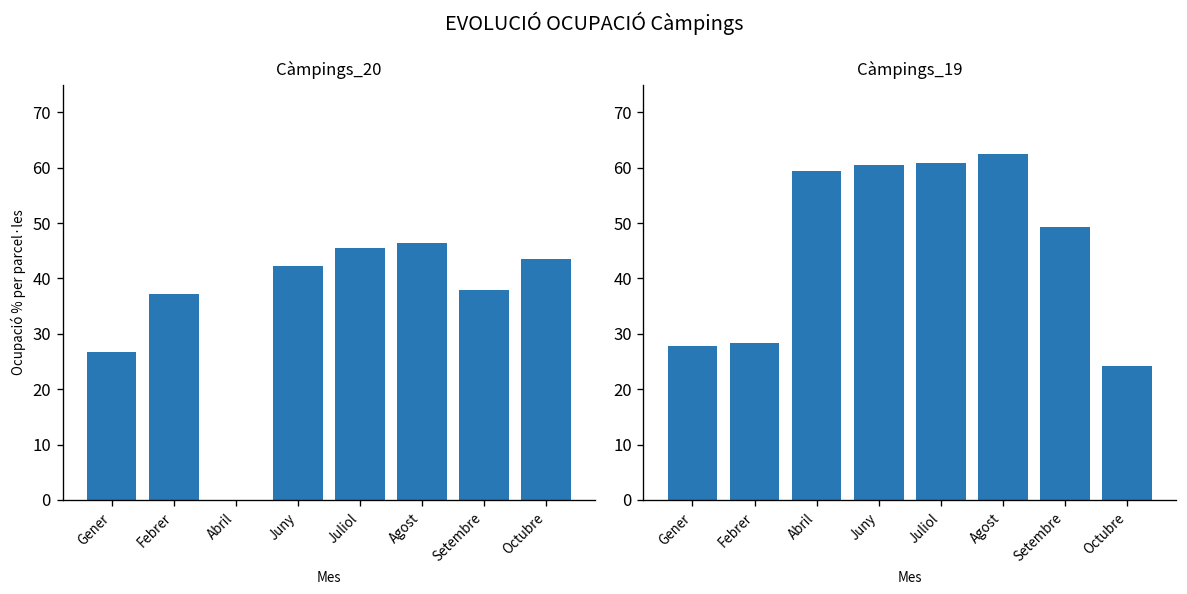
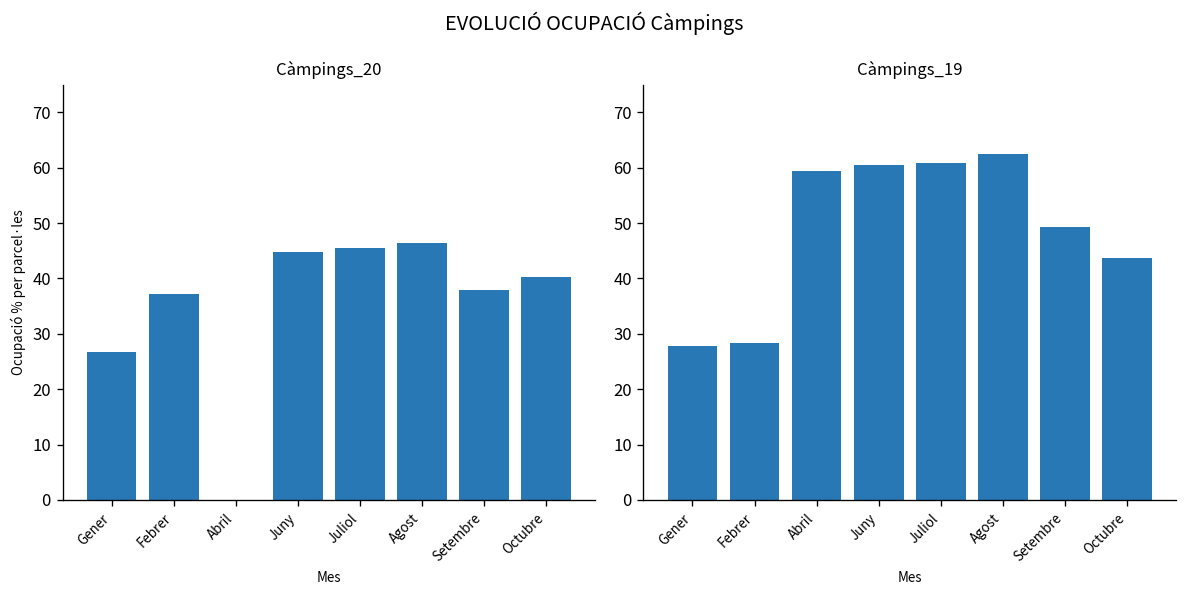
  {
    "Càmpings_20": {
      "Gener": 27,
      "Febrer": 37,
      "Abril": 0,
-     "Juny": 42,
+     "Juny": 45,
      "Juliol": 46,
      "Agost": 46,
      "Setembre": 38,
-     "Octubre": 44
+     "Octubre": 40
    },
    "Càmpings_19": {
      "Gener": 28,
      "Febrer": 28,
      "Abril": 59,
      "Juny": 61,
      "Juliol": 61,
      "Agost": 63,
      "Setembre": 49,
-     "Octubre": 24
+     "Octubre": 44
    }
  }
